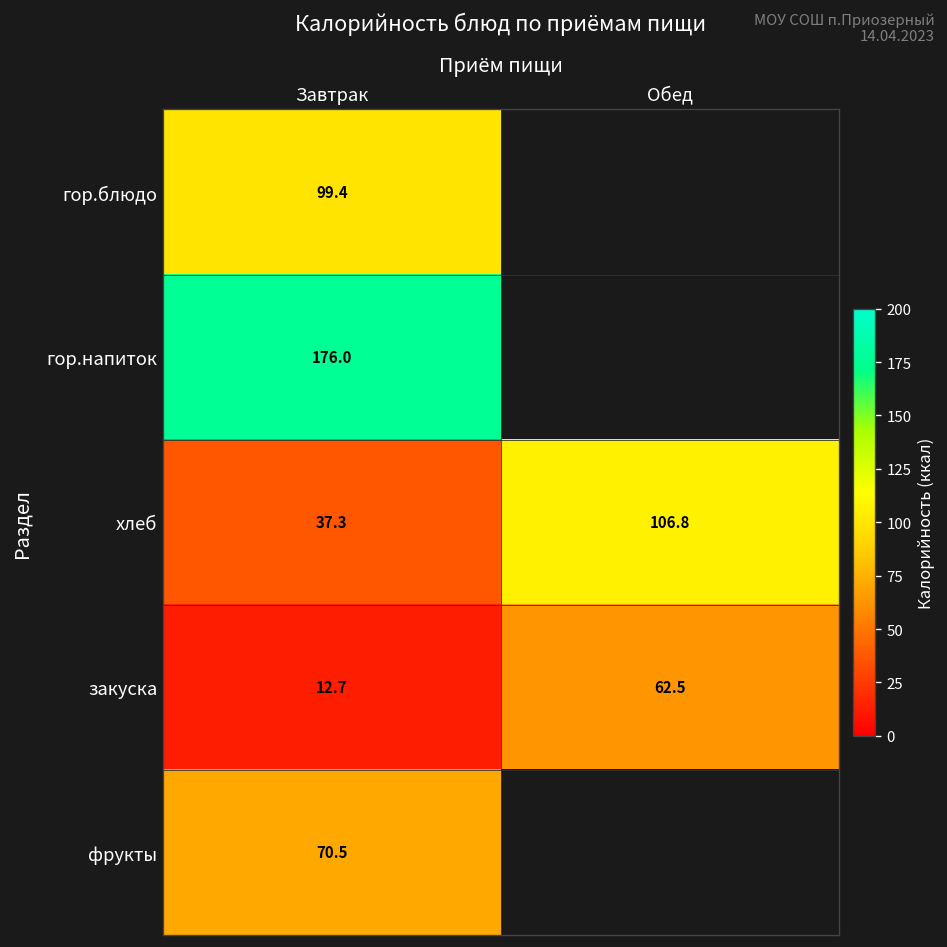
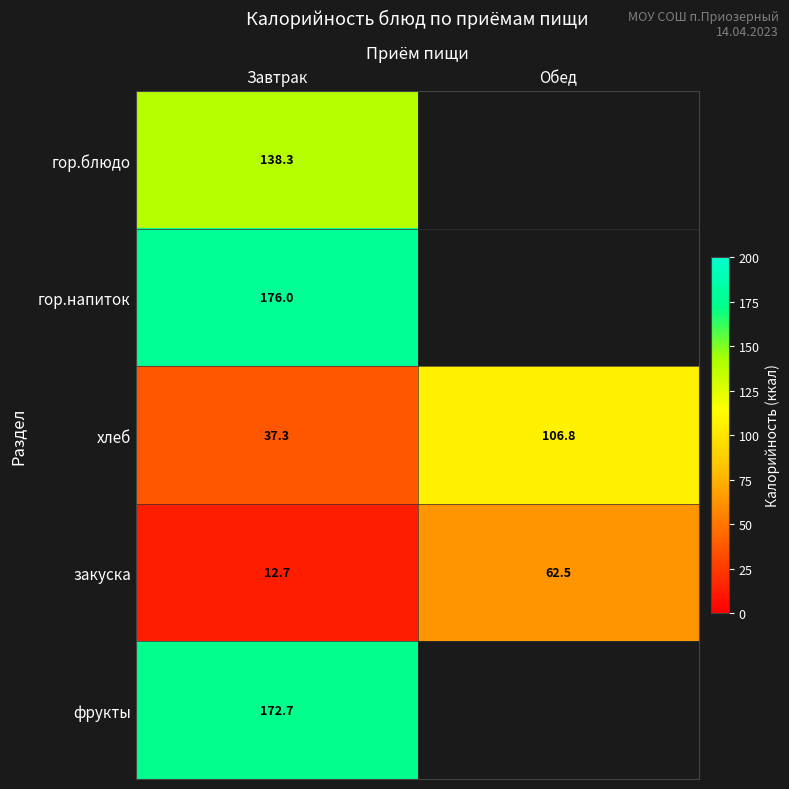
  {
    "гор.блюдо": {
-     "Завтрак": 99.4
+     "Завтрак": 138.3
    },
    "гор.напиток": {
      "Завтрак": 176.0
    },
    "хлеб": {
      "Завтрак": 37.3,
      "Обед": 106.8
    },
    "закуска": {
      "Завтрак": 12.7,
      "Обед": 62.5
    },
    "фрукты": {
-     "Завтрак": 70.5
+     "Завтрак": 172.7
    }
  }
